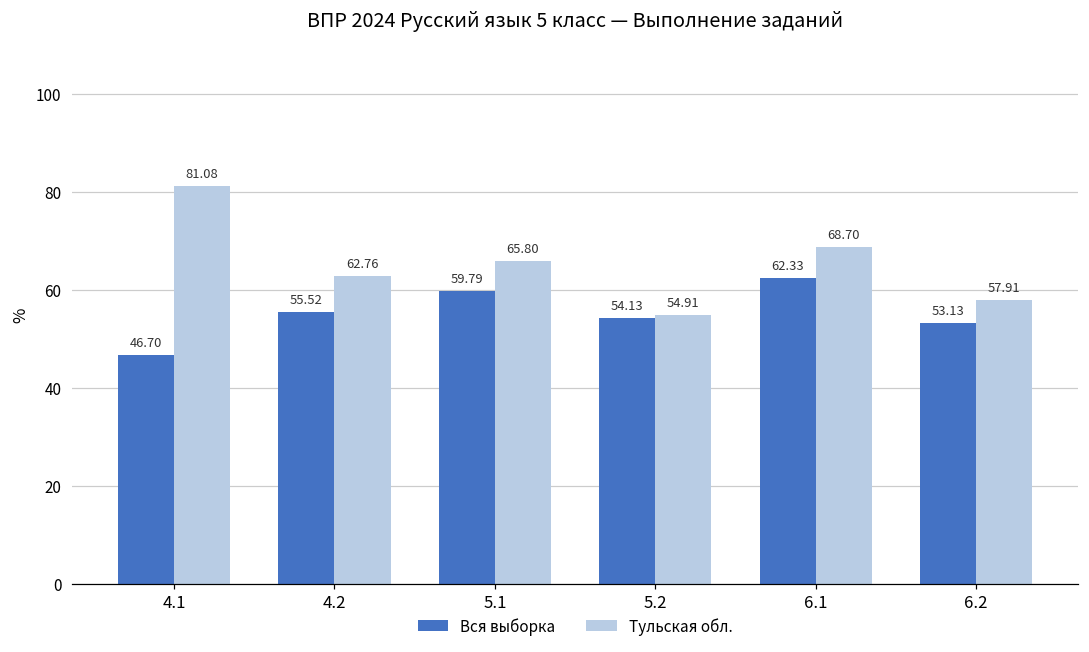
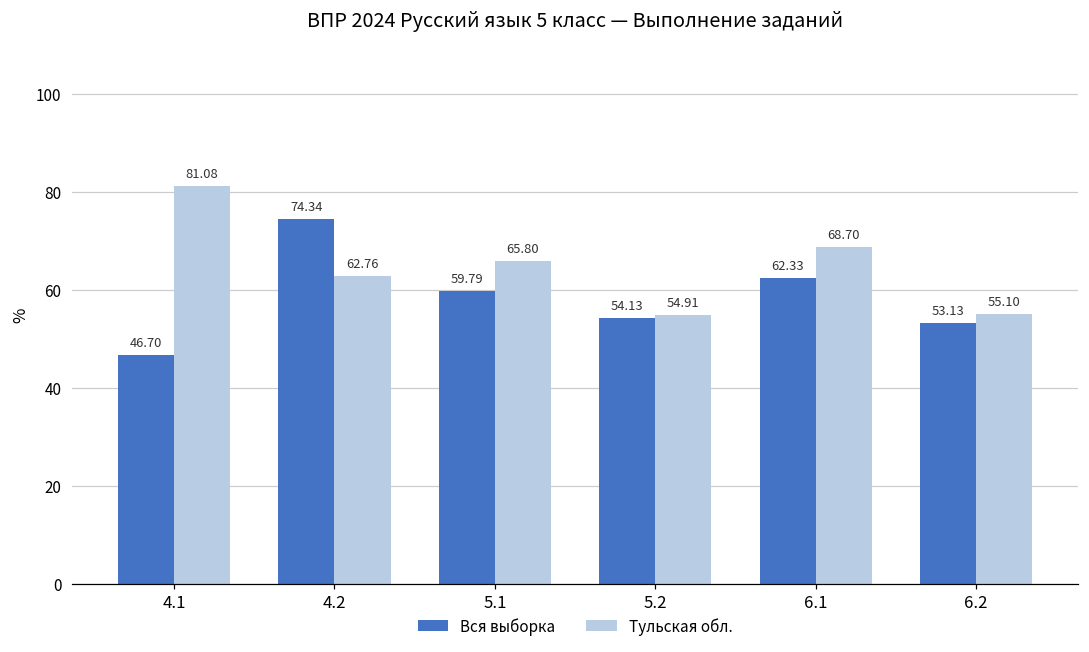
  {
    "Вся выборка": {
      "4.1": 46.70,
-     "4.2": 55.52,
+     "4.2": 74.34,
      "5.1": 59.79,
      "5.2": 54.13,
      "6.1": 62.33,
      "6.2": 53.13
    },
    "Тульская обл.": {
      "4.1": 81.08,
      "4.2": 62.76,
      "5.1": 65.80,
      "5.2": 54.91,
      "6.1": 68.70,
-     "6.2": 57.91
+     "6.2": 55.10
    }
  }
